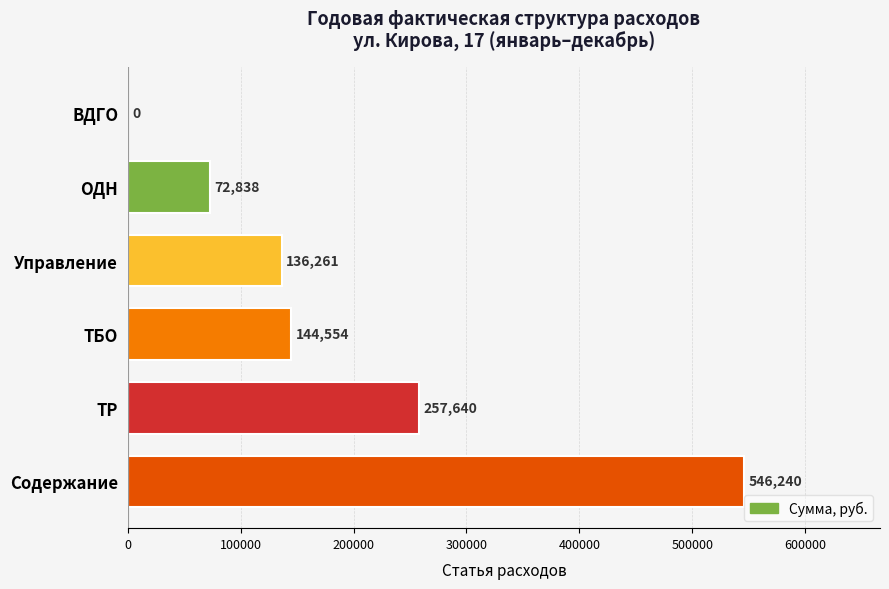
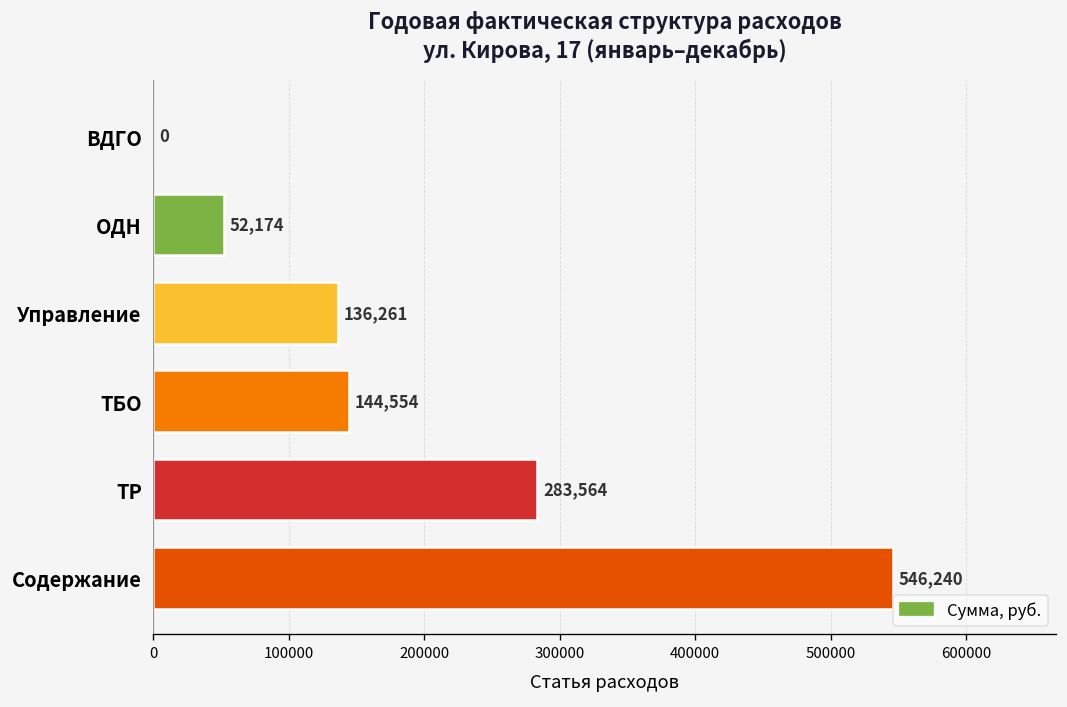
  {
    "ВДГО": "0",
-   "ОДН": "72,838",
+   "ОДН": "52,174",
    "Управление": "136,261",
    "ТБО": "144,554",
-   "ТР": "257,640",
+   "ТР": "283,564",
    "Содержание": "546,240"
  }
